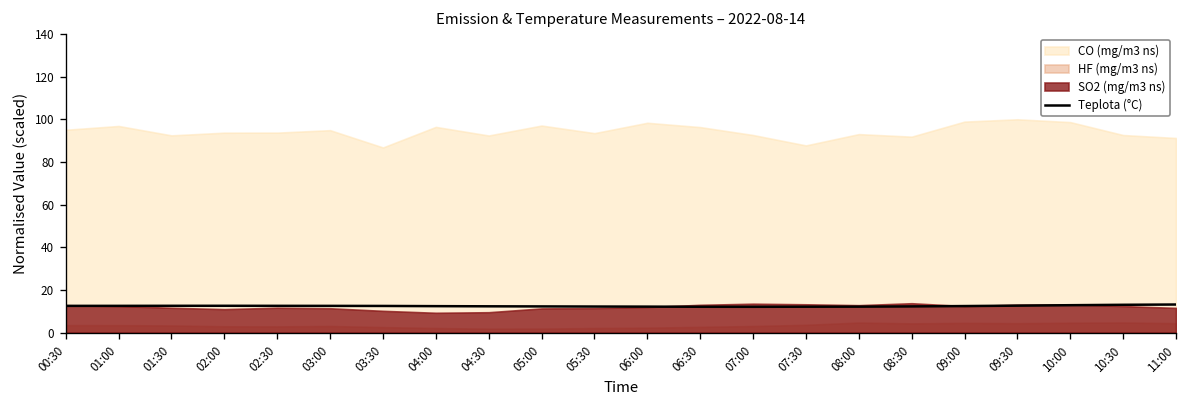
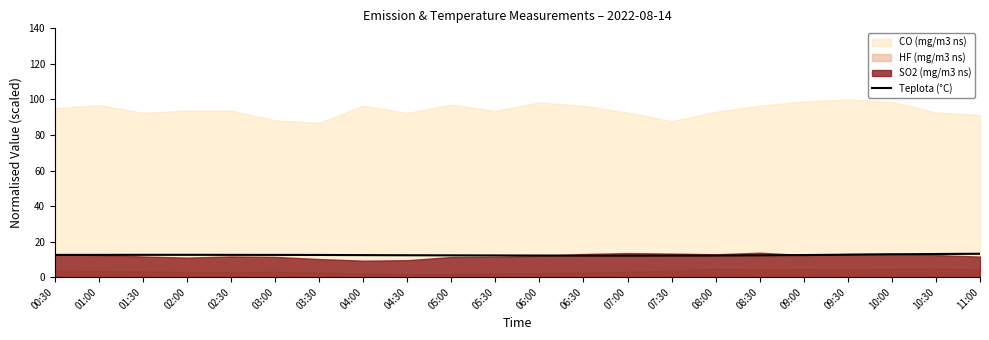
  {
    "CO (mg/m3 ns)": {
      "00:30": 95,
      "01:00": 97,
      "01:30": 92,
      "02:00": 94,
      "02:30": 94,
-     "03:00": 95,
+     "03:00": 88,
      "03:30": 87,
      "04:00": 96,
      "04:30": 92,
      "05:00": 97,
      "05:30": 94,
      "06:00": 98,
      "06:30": 96,
      "07:00": 93,
      "07:30": 88,
      "08:00": 93,
-     "08:30": 92,
+     "08:30": 96,
      "09:00": 99,
      "09:30": 100,
      "10:00": 99,
      "10:30": 93,
      "11:00": 91
    },
    "Teplota (°C)": {
      "02:00": 13,
      "03:30": 12,
      "04:00": 12,
      "04:30": 12,
      "07:00": 12,
      "08:30": 12,
      "11:00": 13
    },
    "HF (mg/m3 ns)": {
      "00:30": 3,
      "01:00": 3,
      "01:30": 3,
      "02:00": 3,
      "02:30": 3,
      "03:00": 3,
      "03:30": 3,
      "04:00": 2,
      "04:30": 2,
      "05:00": 2,
      "05:30": 2,
      "06:00": 2,
      "06:30": 3,
      "07:00": 3,
      "07:30": 4,
      "08:00": 5,
      "08:30": 4,
      "09:00": 5,
      "09:30": 4,
      "10:00": 5,
      "10:30": 5,
      "11:00": 4
    },
    "SO2 (mg/m3 ns)": {
      "02:00": 11,
      "03:30": 10,
      "04:00": 9,
      "04:30": 10,
      "07:00": 14,
      "08:30": 14,
      "11:00": 12
    }
  }
